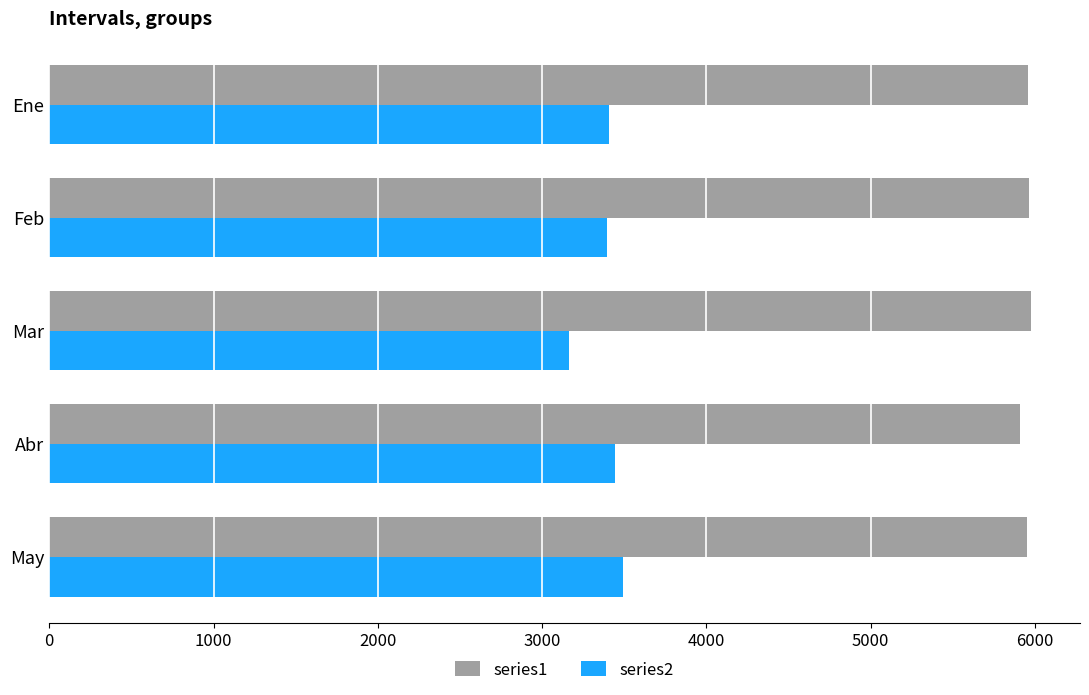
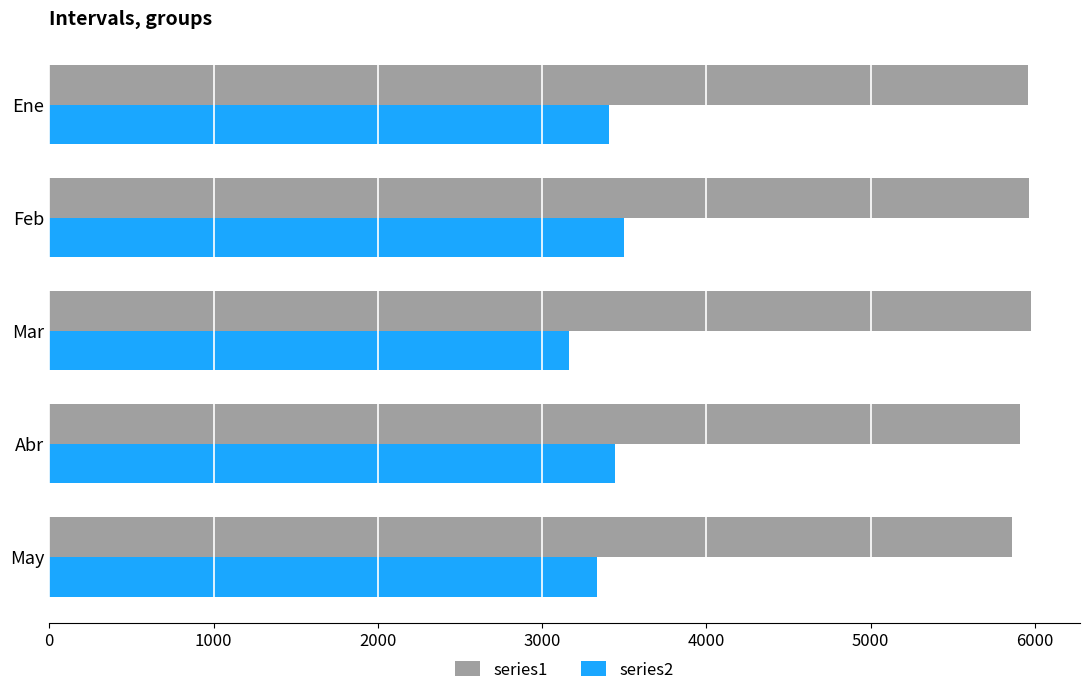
  {
    "series1": {
      "Ene": 5960,
      "Feb": 5970,
      "Mar": 5980,
      "Abr": 5910,
-     "May": 5950
+     "May": 5860
    },
    "series2": {
      "Ene": 3410,
-     "Feb": 3400,
+     "Feb": 3500,
      "Mar": 3170,
      "Abr": 3450,
-     "May": 3490
+     "May": 3330
    }
  }
